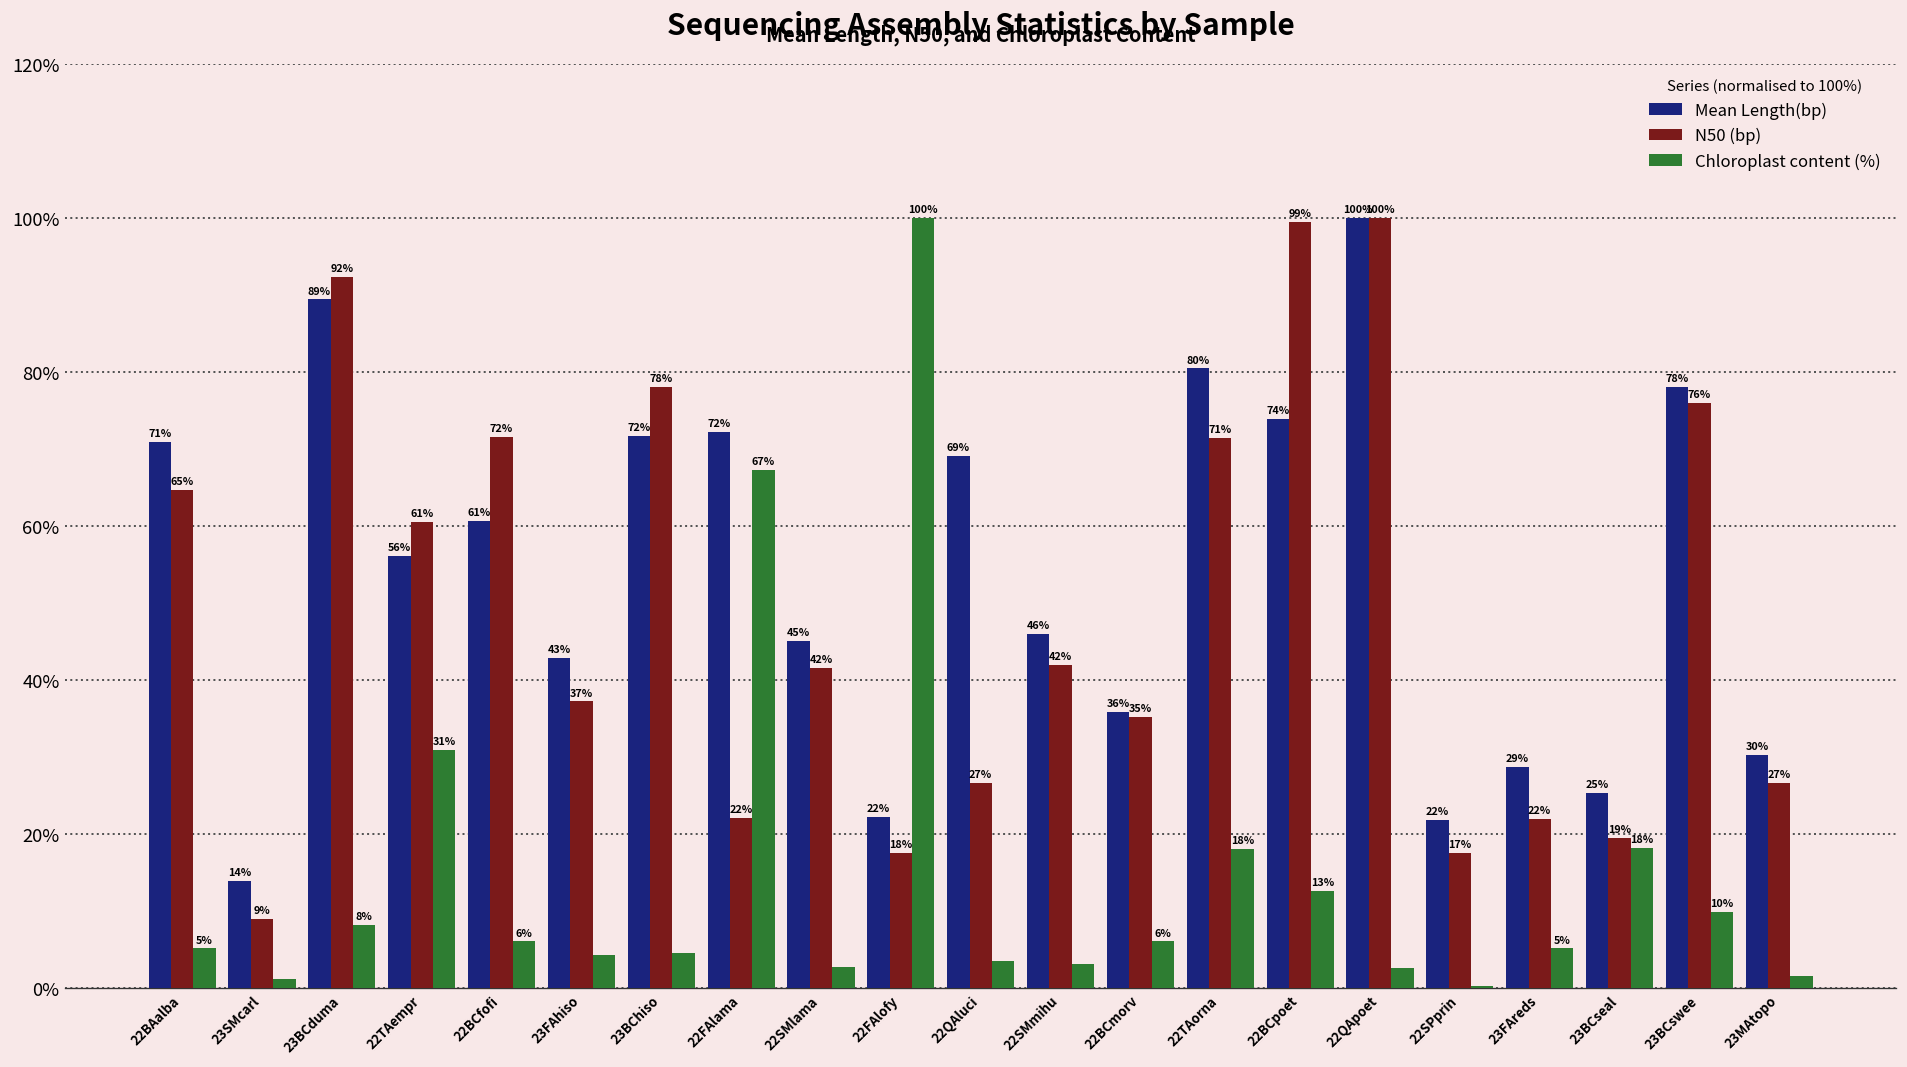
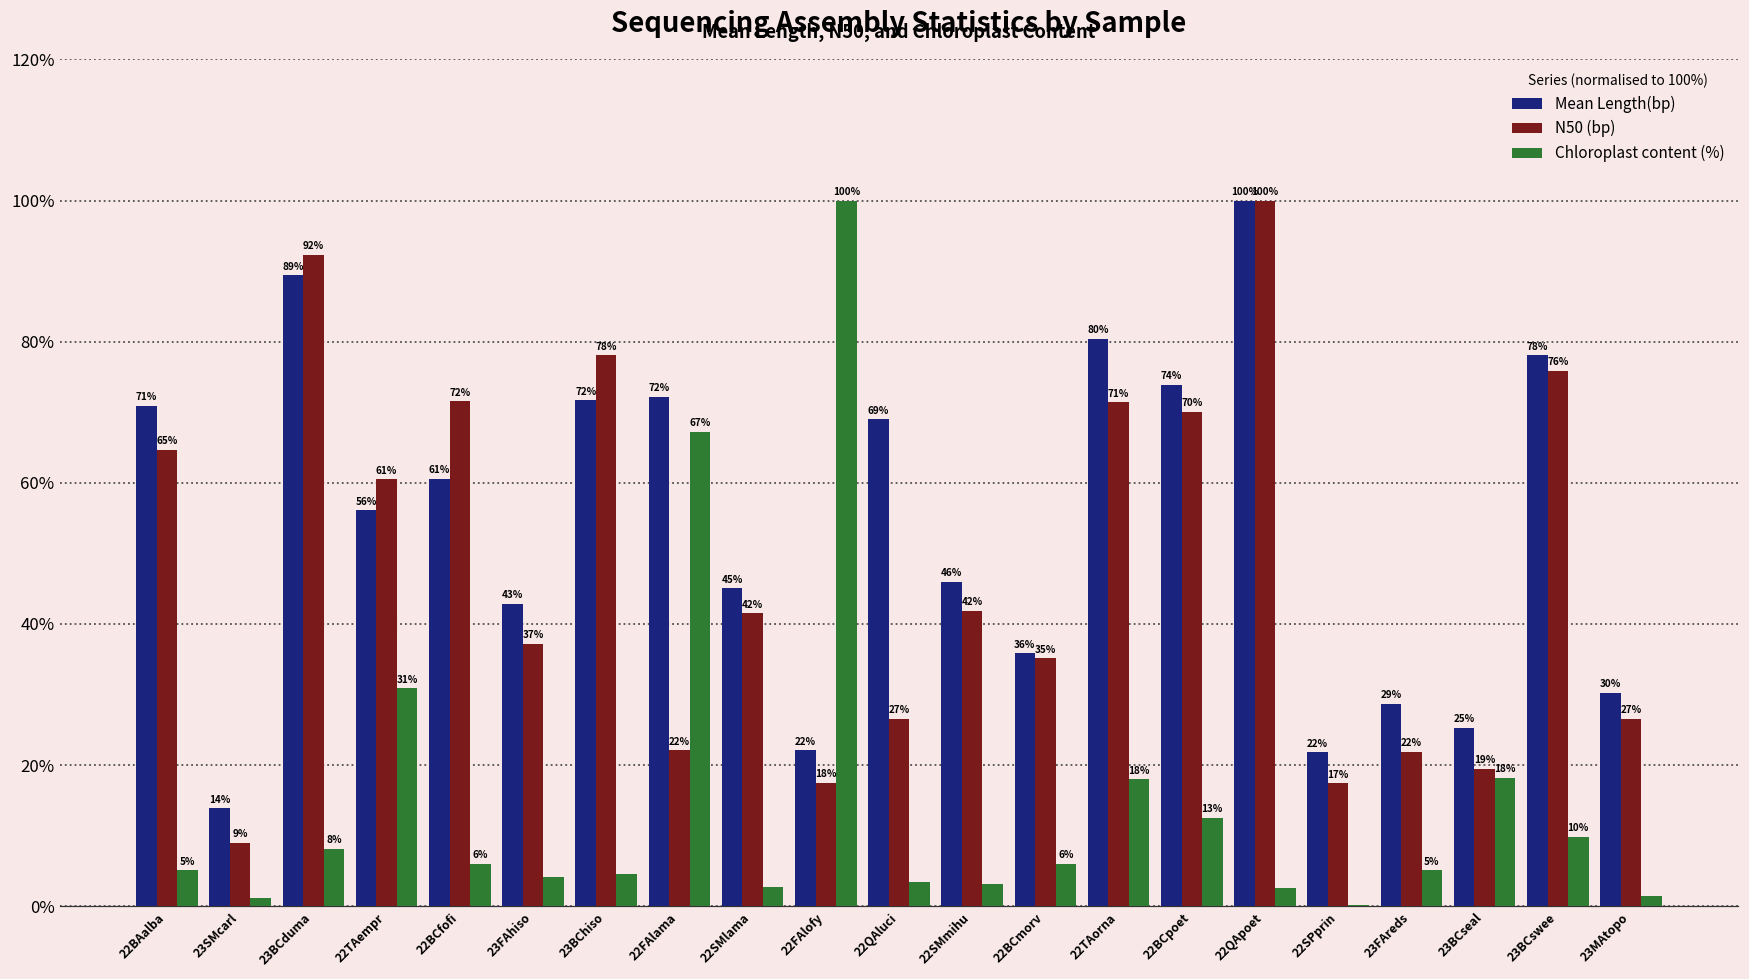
  {
    "Mean Length(bp)": {
      "22BAalba": "71%",
      "23SMcarl": "14%",
      "23BCduma": "89%",
      "22TAempr": "56%",
      "22BCfofi": "61%",
      "23FAhiso": "43%",
      "23BChiso": "72%",
      "22FAlama": "72%",
      "22SMlama": "45%",
      "22FAlofy": "22%",
      "22QAluci": "69%",
      "22SMmihu": "46%",
      "22BCmorv": "36%",
      "22TAorna": "80%",
      "22BCpoet": "74%",
      "22SPprin": "22%",
      "23FAreds": "29%",
      "23BCseal": "25%",
      "23BCswee": "78%",
      "23MAtopo": "30%"
    },
    "N50 (bp)": {
      "22BAalba": "65%",
      "23SMcarl": "9%",
      "23BCduma": "92%",
      "22TAempr": "61%",
      "22BCfofi": "72%",
      "23FAhiso": "37%",
      "23BChiso": "78%",
      "22FAlama": "22%",
      "22SMlama": "42%",
      "22FAlofy": "18%",
      "22QAluci": "27%",
      "22SMmihu": "42%",
      "22BCmorv": "35%",
      "22TAorna": "71%",
-     "22BCpoet": "99%",
+     "22BCpoet": "70%",
      "22SPprin": "17%",
      "23FAreds": "22%",
      "23BCseal": "19%",
      "23BCswee": "76%",
      "23MAtopo": "27%"
    },
    "Chloroplast content (%)": {
      "22BAalba": "5%",
      "23BCduma": "8%",
      "22TAempr": "31%",
      "22BCfofi": "6%",
      "22FAlama": "67%",
      "22FAlofy": "100%",
      "22BCmorv": "6%",
      "22TAorna": "18%",
      "22BCpoet": "13%",
      "23FAreds": "5%",
      "23BCseal": "18%",
      "23BCswee": "10%"
    }
  }
